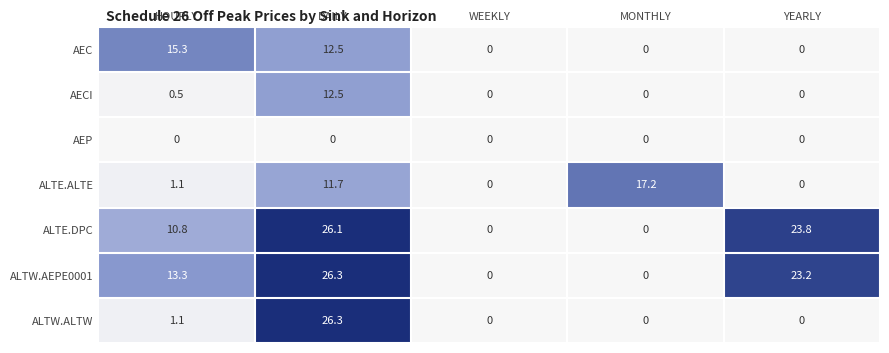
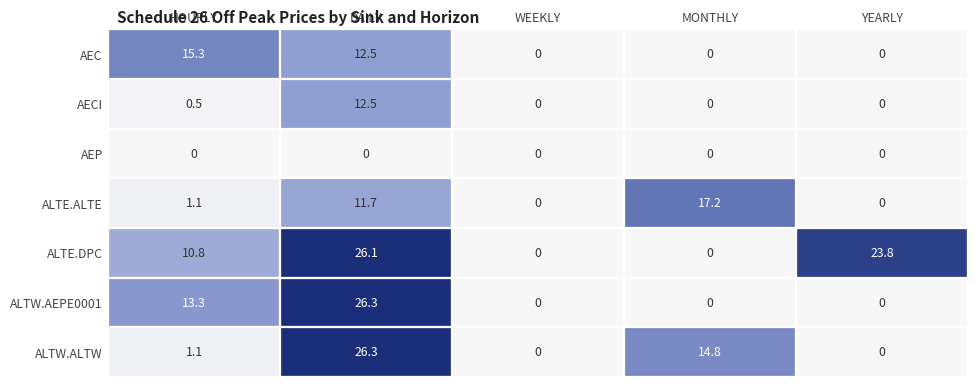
  {
    "AEC": {
      "HOURLY": 15.3,
      "DAILY": 12.5,
      "WEEKLY": 0,
      "MONTHLY": 0,
      "YEARLY": 0
    },
    "AECI": {
      "HOURLY": 0.5,
      "DAILY": 12.5,
      "WEEKLY": 0,
      "MONTHLY": 0,
      "YEARLY": 0
    },
    "AEP": {
      "HOURLY": 0,
      "DAILY": 0,
      "WEEKLY": 0,
      "MONTHLY": 0,
      "YEARLY": 0
    },
    "ALTE.ALTE": {
      "HOURLY": 1.1,
      "DAILY": 11.7,
      "WEEKLY": 0,
      "MONTHLY": 17.2,
      "YEARLY": 0
    },
    "ALTE.DPC": {
      "HOURLY": 10.8,
      "DAILY": 26.1,
      "WEEKLY": 0,
      "MONTHLY": 0,
      "YEARLY": 23.8
    },
    "ALTW.AEPE0001": {
      "HOURLY": 13.3,
      "DAILY": 26.3,
      "WEEKLY": 0,
      "MONTHLY": 0,
-     "YEARLY": 23.2
+     "YEARLY": 0
    },
    "ALTW.ALTW": {
      "HOURLY": 1.1,
      "DAILY": 26.3,
      "WEEKLY": 0,
-     "MONTHLY": 0,
+     "MONTHLY": 14.8,
      "YEARLY": 0
    }
  }
